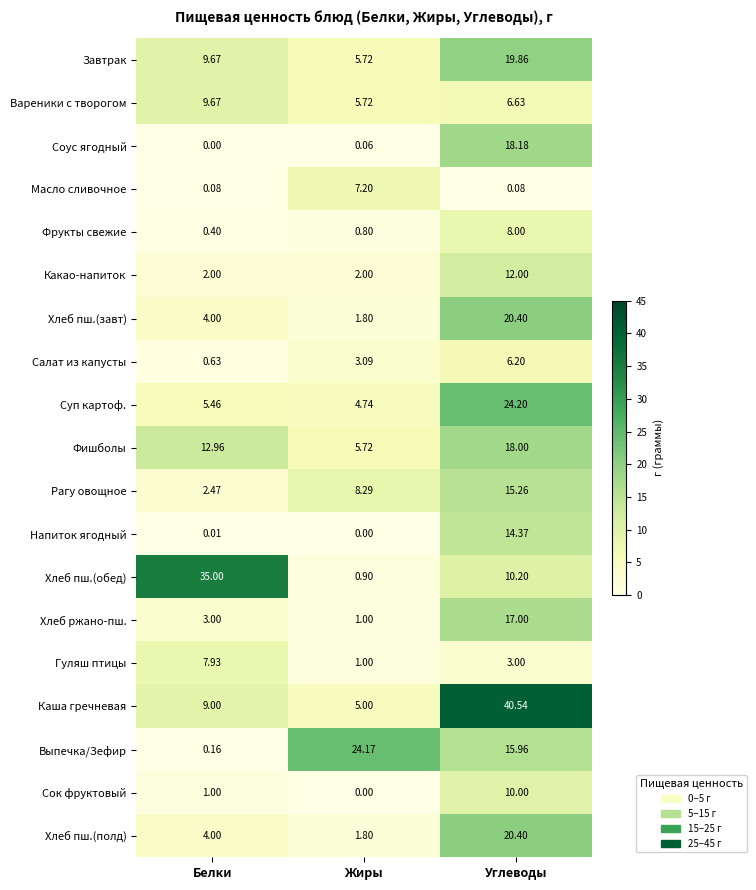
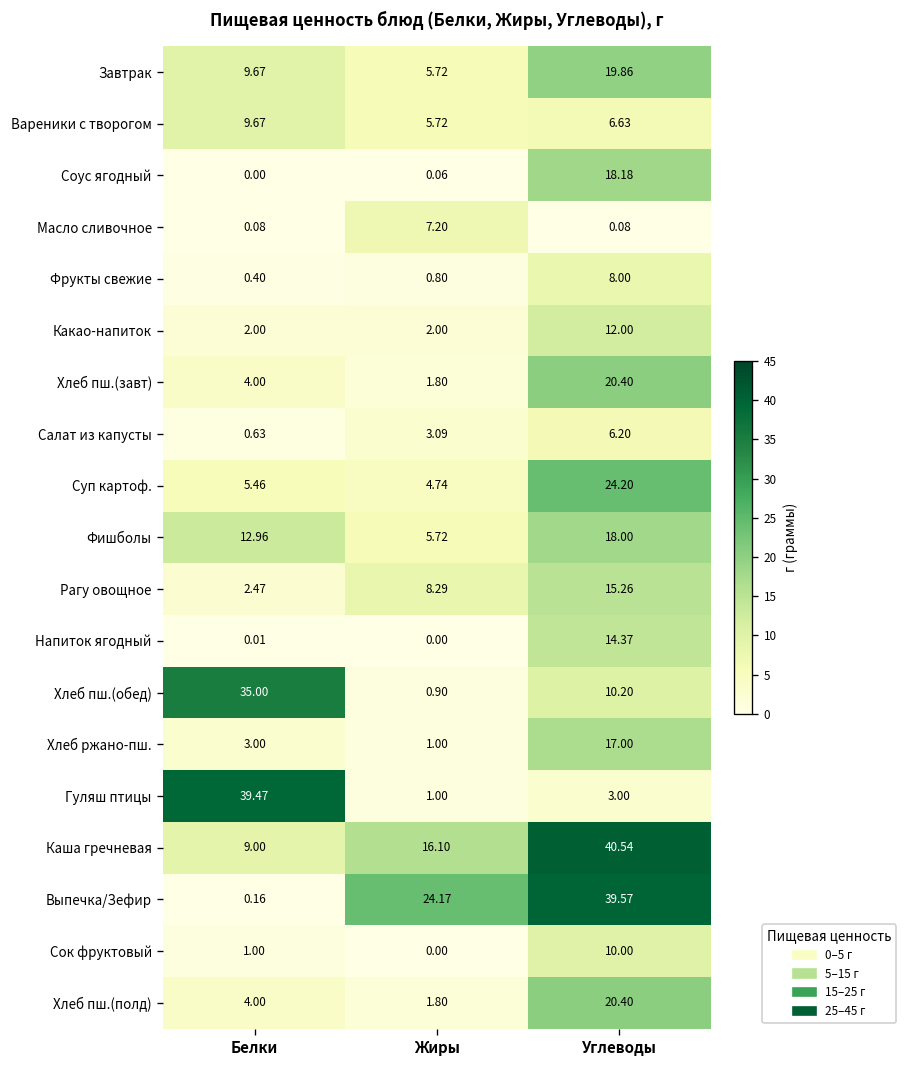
  {
    "Завтрак": {
      "Белки": 9.67,
      "Жиры": 5.72,
      "Углеводы": 19.86
    },
    "Вареники с творогом": {
      "Белки": 9.67,
      "Жиры": 5.72,
      "Углеводы": 6.63
    },
    "Соус ягодный": {
      "Белки": 0.00,
      "Жиры": 0.06,
      "Углеводы": 18.18
    },
    "Масло сливочное": {
      "Белки": 0.08,
      "Жиры": 7.20,
      "Углеводы": 0.08
    },
    "Фрукты свежие": {
      "Белки": 0.40,
      "Жиры": 0.80,
      "Углеводы": 8.00
    },
    "Какао-напиток": {
      "Белки": 2.00,
      "Жиры": 2.00,
      "Углеводы": 12.00
    },
    "Хлеб пш.(завт)": {
      "Белки": 4.00,
      "Жиры": 1.80,
      "Углеводы": 20.40
    },
    "Салат из капусты": {
      "Белки": 0.63,
      "Жиры": 3.09,
      "Углеводы": 6.20
    },
    "Суп картоф.": {
      "Белки": 5.46,
      "Жиры": 4.74,
      "Углеводы": 24.20
    },
    "Фишболы": {
      "Белки": 12.96,
      "Жиры": 5.72,
      "Углеводы": 18.00
    },
    "Рагу овощное": {
      "Белки": 2.47,
      "Жиры": 8.29,
      "Углеводы": 15.26
    },
    "Напиток ягодный": {
      "Белки": 0.01,
      "Жиры": 0.00,
      "Углеводы": 14.37
    },
    "Хлеб пш.(обед)": {
      "Белки": 35.00,
      "Жиры": 0.90,
      "Углеводы": 10.20
    },
    "Хлеб ржано-пш.": {
      "Белки": 3.00,
      "Жиры": 1.00,
      "Углеводы": 17.00
    },
    "Гуляш птицы": {
-     "Белки": 7.93,
+     "Белки": 39.47,
      "Жиры": 1.00,
      "Углеводы": 3.00
    },
    "Каша гречневая": {
      "Белки": 9.00,
-     "Жиры": 5.00,
+     "Жиры": 16.10,
      "Углеводы": 40.54
    },
    "Выпечка/Зефир": {
      "Белки": 0.16,
      "Жиры": 24.17,
-     "Углеводы": 15.96
+     "Углеводы": 39.57
    },
    "Сок фруктовый": {
      "Белки": 1.00,
      "Жиры": 0.00,
      "Углеводы": 10.00
    },
    "Хлеб пш.(полд)": {
      "Белки": 4.00,
      "Жиры": 1.80,
      "Углеводы": 20.40
    }
  }
